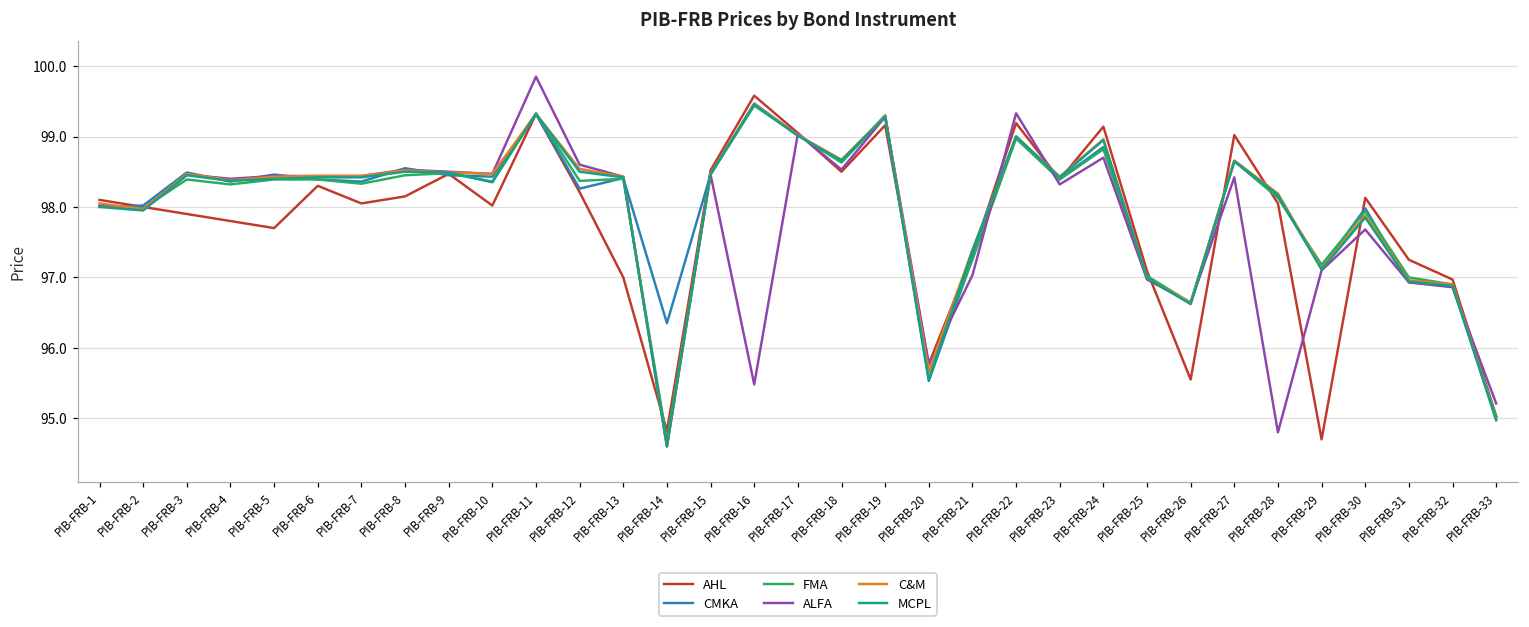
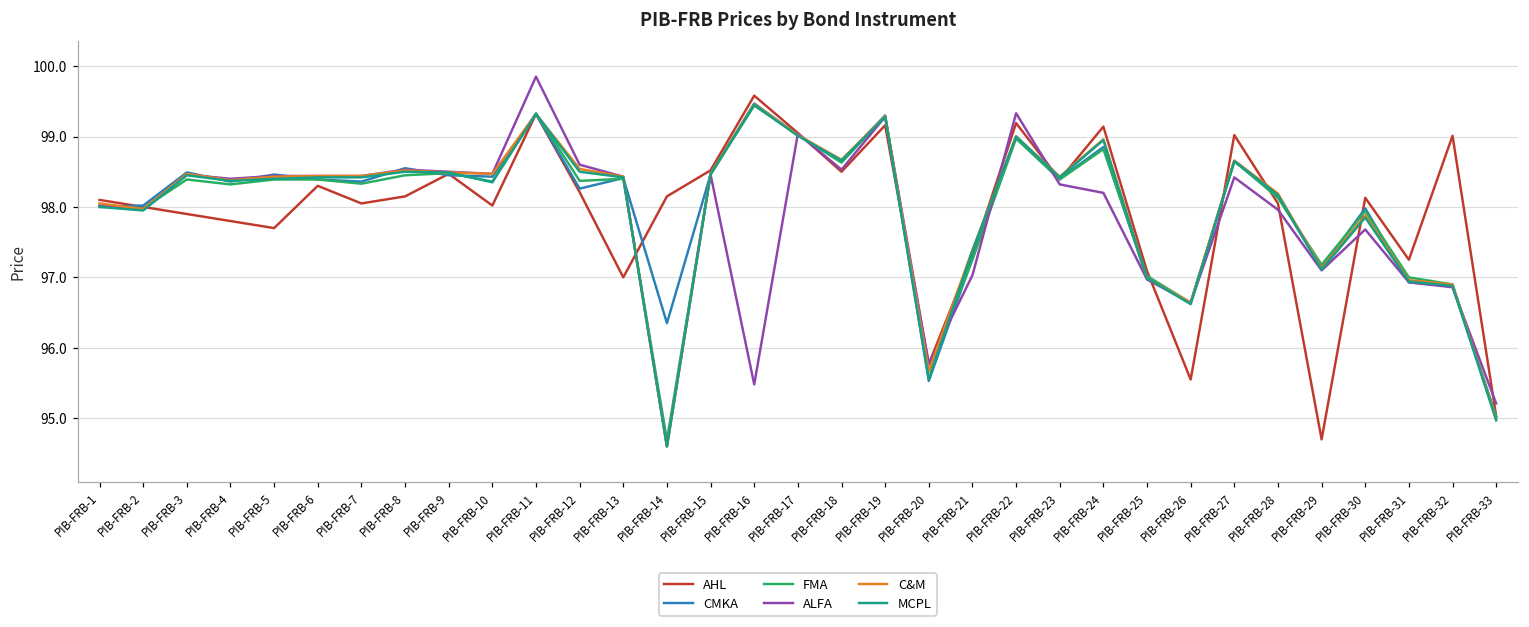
  {
    "AHL": {
      "PIB-FRB-1": 98.1,
      "PIB-FRB-3": 97.9,
      "PIB-FRB-4": 97.8,
      "PIB-FRB-5": 97.7,
      "PIB-FRB-6": 98.3,
      "PIB-FRB-7": 98.1,
      "PIB-FRB-8": 98.2,
      "PIB-FRB-10": 98.0,
      "PIB-FRB-12": 98.2,
      "PIB-FRB-13": 97.0,
-     "PIB-FRB-14": 94.8,
+     "PIB-FRB-14": 98.2,
      "PIB-FRB-16": 99.6,
      "PIB-FRB-19": 99.2,
      "PIB-FRB-21": 97.3,
      "PIB-FRB-22": 99.2,
      "PIB-FRB-24": 99.1,
      "PIB-FRB-25": 97.1,
      "PIB-FRB-26": 95.6,
      "PIB-FRB-27": 99.0,
      "PIB-FRB-28": 98.1,
      "PIB-FRB-29": 94.7,
      "PIB-FRB-30": 98.1,
      "PIB-FRB-31": 97.3,
-     "PIB-FRB-32": 97.0
+     "PIB-FRB-32": 99.0
    },
    "CMKA": {
      "PIB-FRB-12": 98.3,
      "PIB-FRB-14": 96.4,
      "PIB-FRB-30": 98.0
    },
    "ALFA": {
      "PIB-FRB-11": 99.9,
      "PIB-FRB-12": 98.6,
      "PIB-FRB-16": 95.5,
      "PIB-FRB-21": 97.0,
      "PIB-FRB-22": 99.3,
      "PIB-FRB-23": 98.3,
-     "PIB-FRB-24": 98.7,
+     "PIB-FRB-24": 98.2,
      "PIB-FRB-27": 98.4,
-     "PIB-FRB-28": 94.8,
+     "PIB-FRB-28": 98.0,
      "PIB-FRB-30": 97.7,
      "PIB-FRB-33": 95.2
    }
  }
